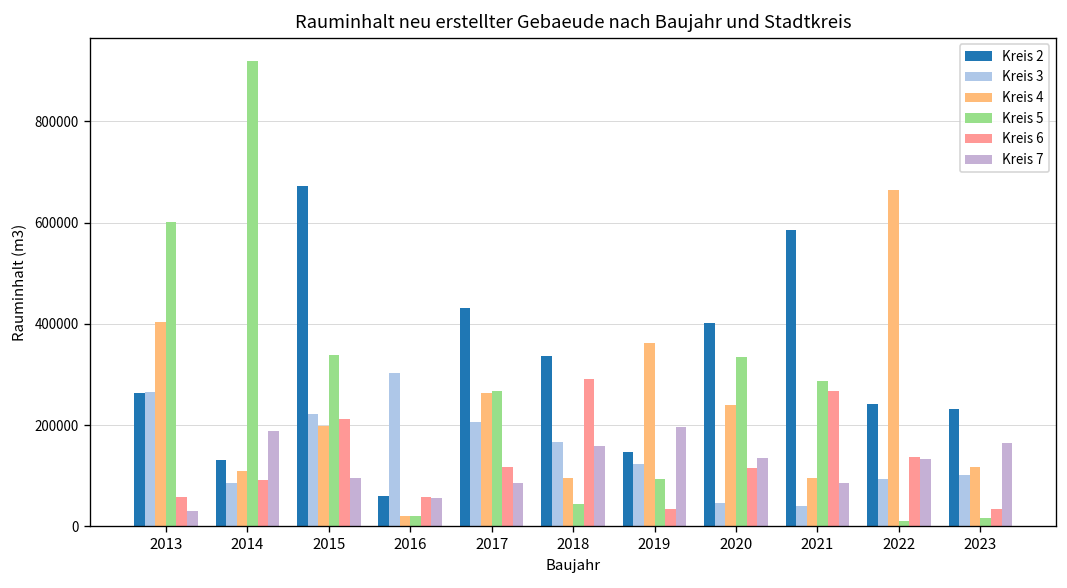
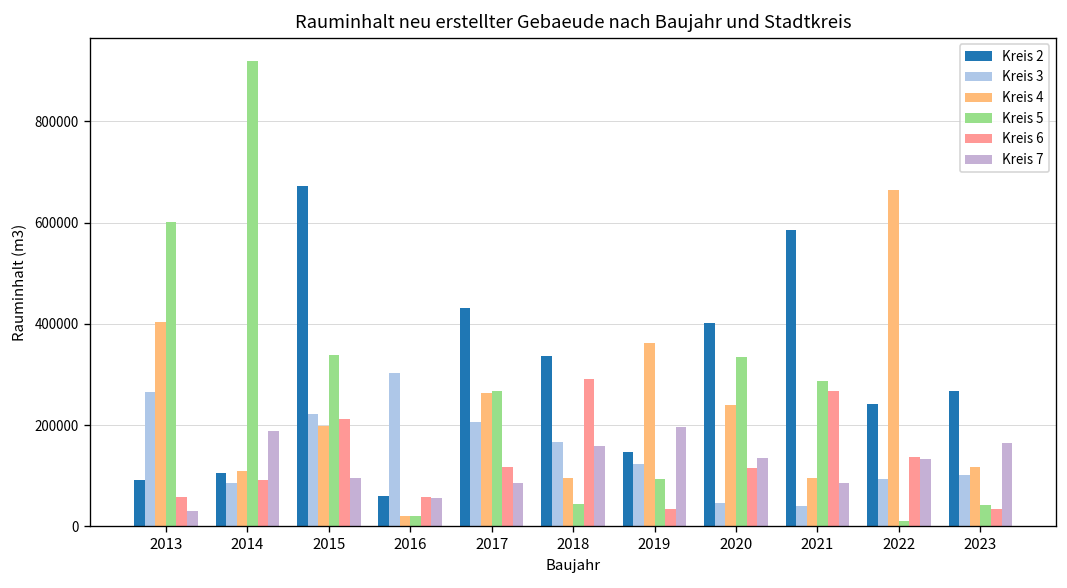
  {
    "Kreis 2": {
-     "2013": 260000,
-     "2014": 130000,
+     "2013": 90000,
+     "2014": 110000,
      "2015": 670000,
      "2016": 60000,
      "2017": 430000,
      "2018": 340000,
      "2019": 150000,
      "2020": 400000,
      "2021": 590000,
      "2022": 240000,
-     "2023": 230000
+     "2023": 270000
    },
    "Kreis 5": {
      "2013": 600000,
      "2014": 920000,
      "2015": 340000,
      "2016": 20000,
      "2017": 270000,
      "2018": 40000,
      "2019": 90000,
      "2020": 330000,
      "2021": 290000,
      "2022": 10000,
-     "2023": 20000
+     "2023": 40000
    }
  }
